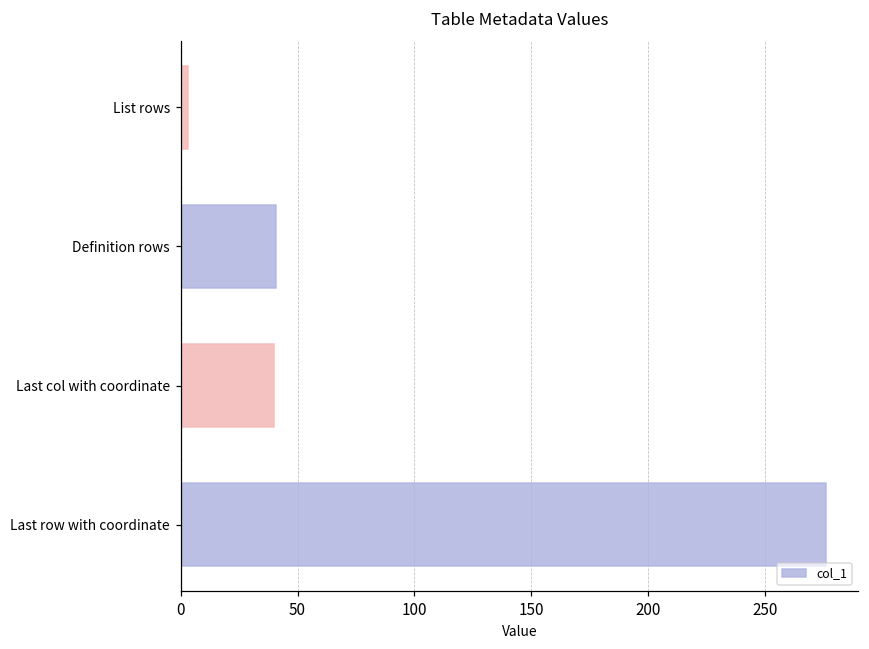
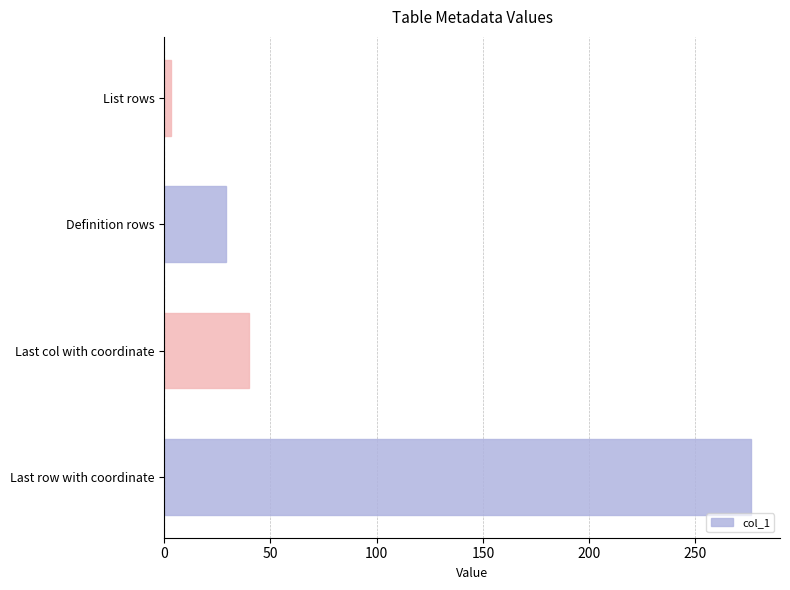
  {
    "List rows": 3,
-   "Definition rows": 41,
+   "Definition rows": 29,
    "Last col with coordinate": 40,
    "Last row with coordinate": 276
  }
